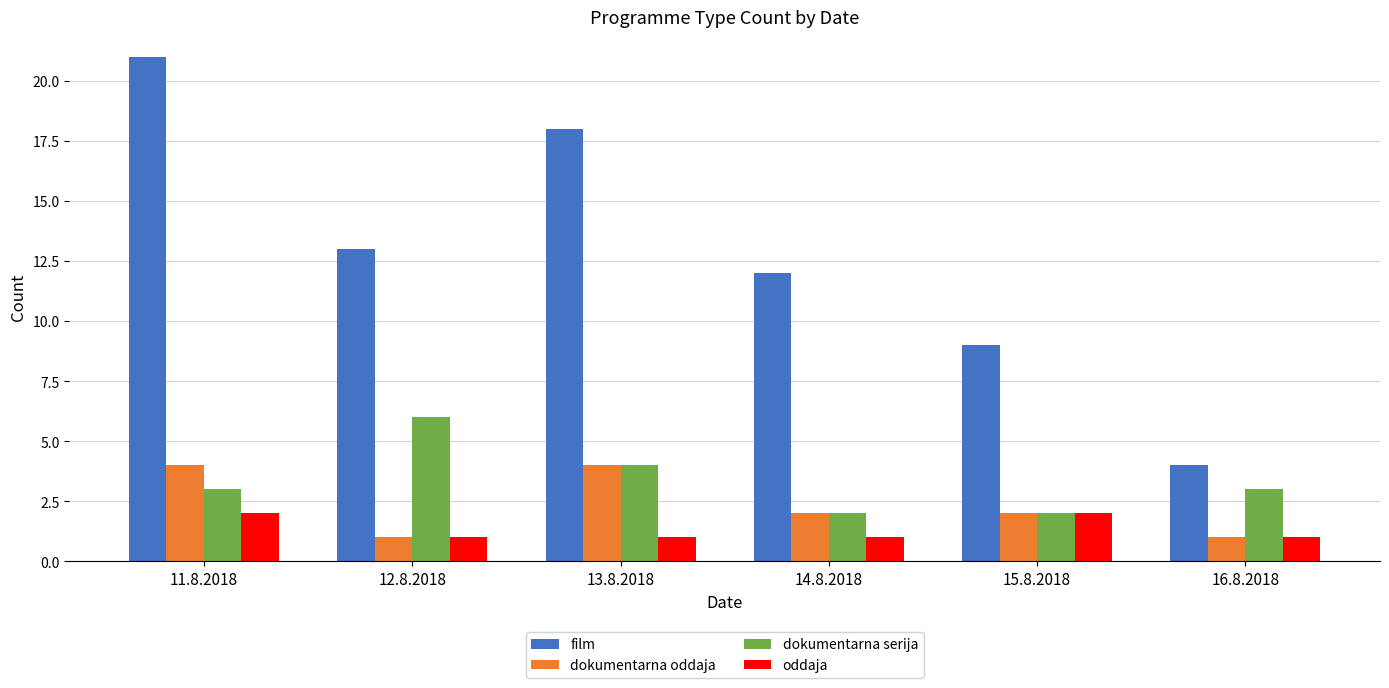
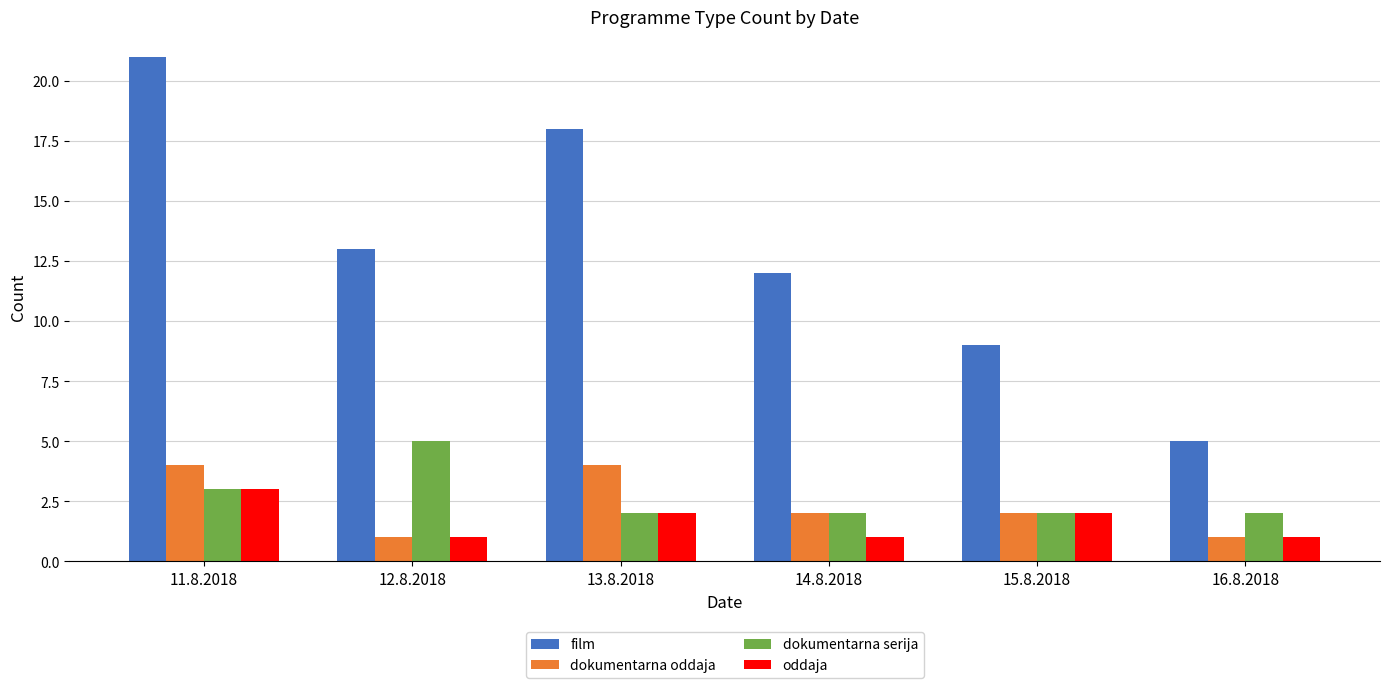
  {
    "film": {
      "11.8.2018": 21,
      "12.8.2018": 13,
      "13.8.2018": 18,
      "14.8.2018": 12,
      "15.8.2018": 9,
-     "16.8.2018": 4
+     "16.8.2018": 5
    },
    "dokumentarna oddaja": {
      "11.8.2018": 4,
      "12.8.2018": 1,
      "13.8.2018": 4,
      "14.8.2018": 2,
      "15.8.2018": 2,
      "16.8.2018": 1
    },
    "dokumentarna serija": {
      "11.8.2018": 3,
-     "12.8.2018": 6,
-     "13.8.2018": 4,
+     "12.8.2018": 5,
+     "13.8.2018": 2,
      "14.8.2018": 2,
      "15.8.2018": 2,
-     "16.8.2018": 3
+     "16.8.2018": 2
    },
    "oddaja": {
-     "11.8.2018": 2,
+     "11.8.2018": 3,
      "12.8.2018": 1,
-     "13.8.2018": 1,
+     "13.8.2018": 2,
      "14.8.2018": 1,
      "15.8.2018": 2,
      "16.8.2018": 1
    }
  }
